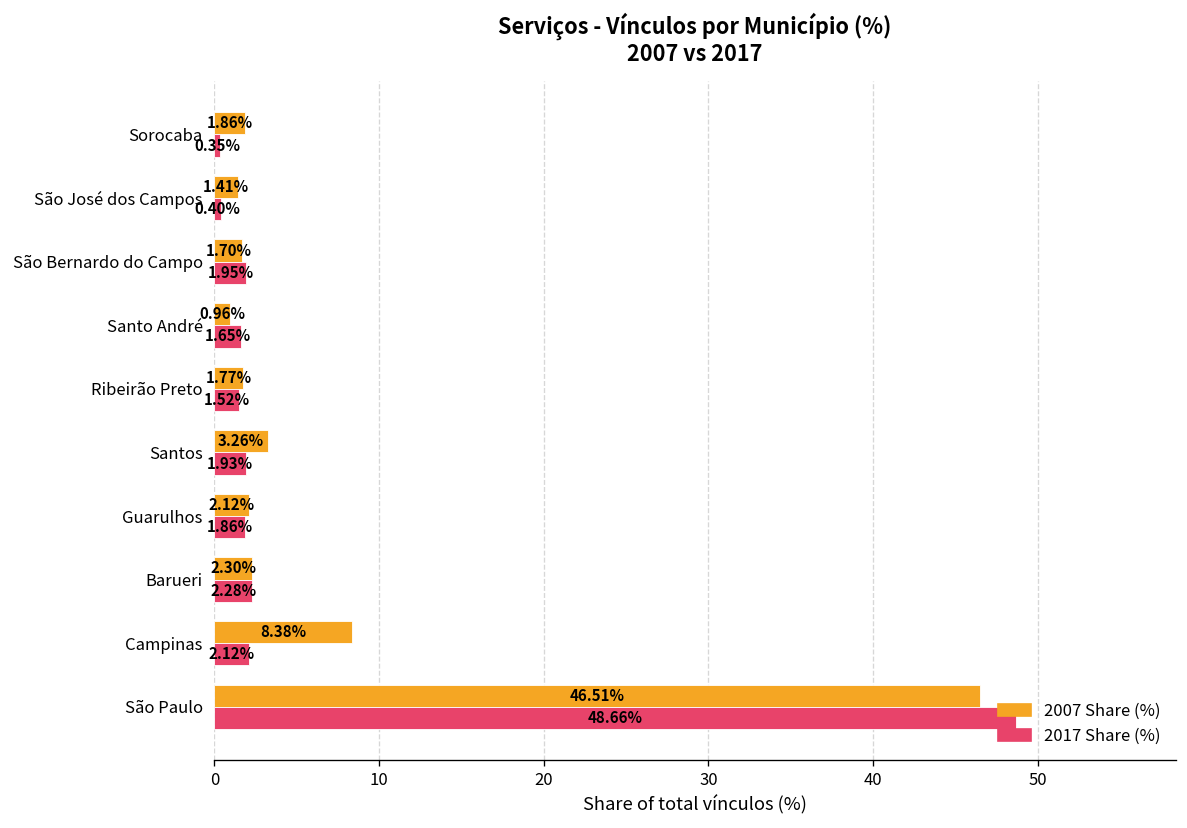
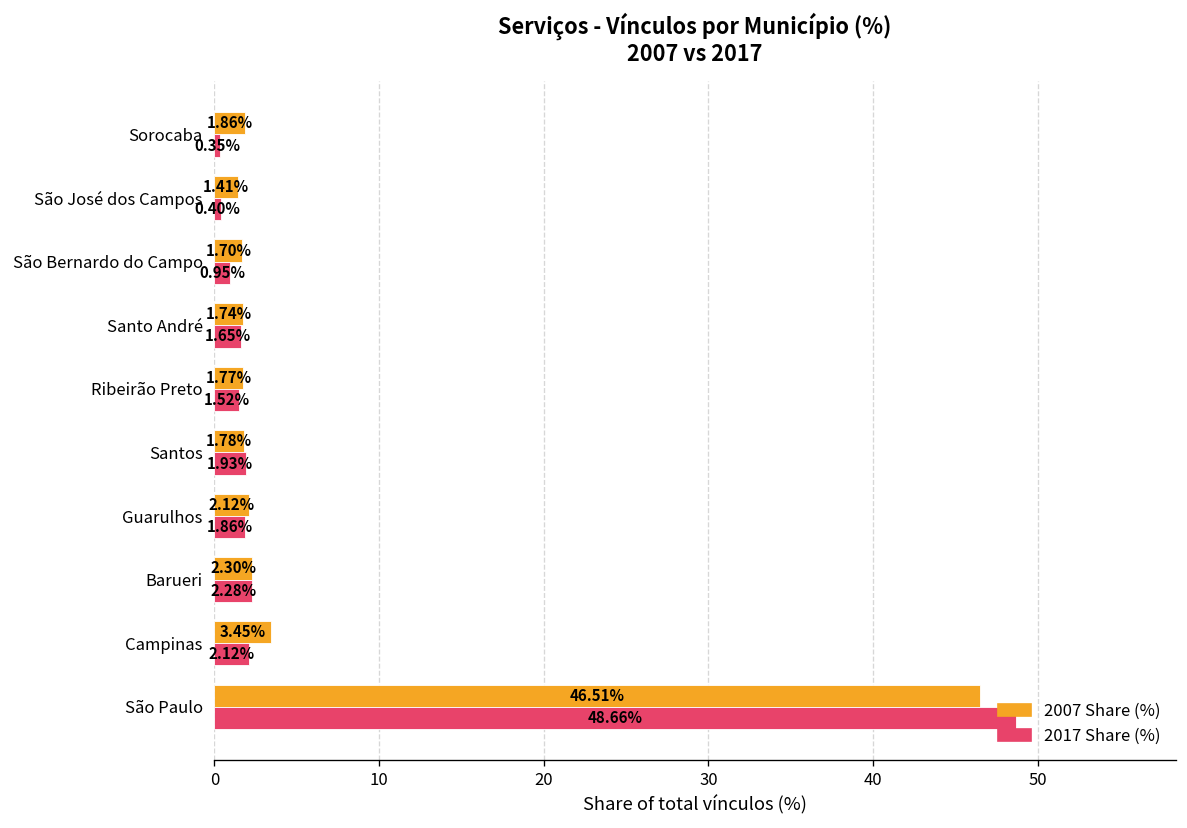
  {
    "2007 Share (%)": {
      "Sorocaba": "1.86%",
      "São José dos Campos": "1.41%",
      "São Bernardo do Campo": "1.70%",
-     "Santo André": "0.96%",
+     "Santo André": "1.74%",
      "Ribeirão Preto": "1.77%",
-     "Santos": "3.26%",
+     "Santos": "1.78%",
      "Guarulhos": "2.12%",
      "Barueri": "2.30%",
-     "Campinas": "8.38%",
+     "Campinas": "3.45%",
      "São Paulo": "46.51%"
    },
    "2017 Share (%)": {
      "Sorocaba": "0.35%",
      "São José dos Campos": "0.40%",
-     "São Bernardo do Campo": "1.95%",
+     "São Bernardo do Campo": "0.95%",
      "Santo André": "1.65%",
      "Ribeirão Preto": "1.52%",
      "Santos": "1.93%",
      "Guarulhos": "1.86%",
      "Barueri": "2.28%",
      "Campinas": "2.12%",
      "São Paulo": "48.66%"
    }
  }
